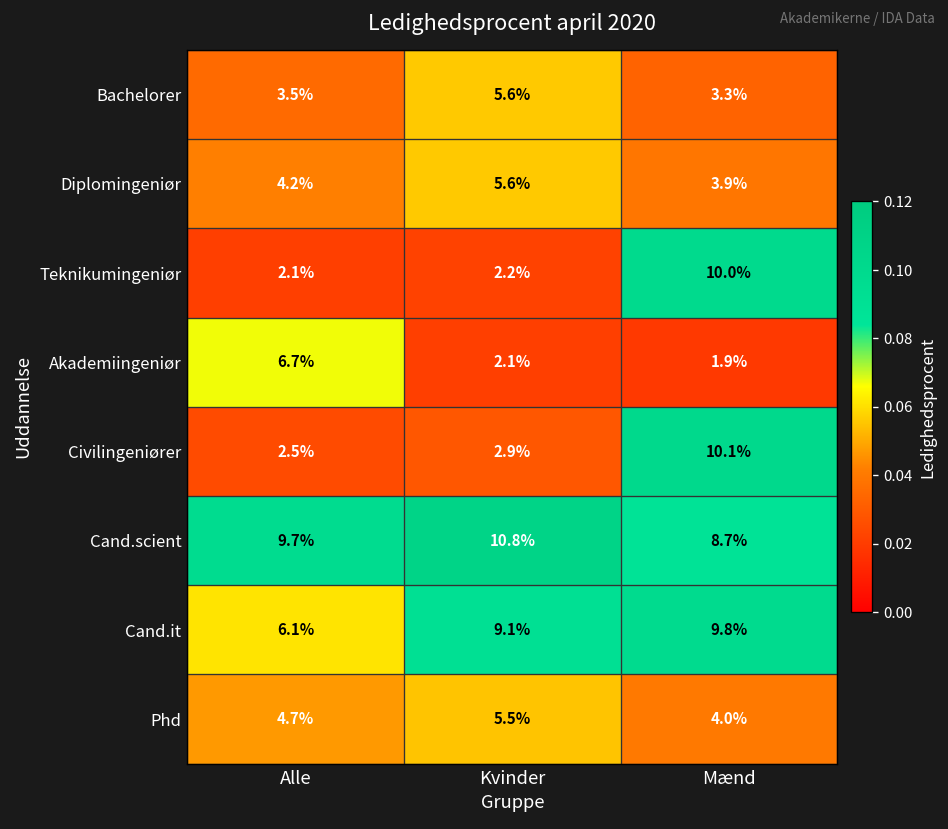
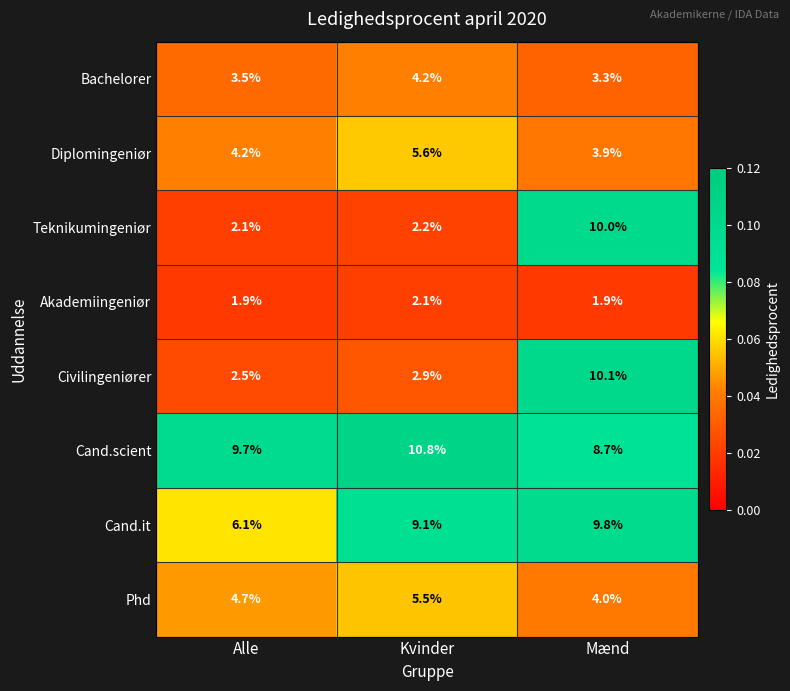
  {
    "Bachelorer": {
      "Alle": "3.5%",
-     "Kvinder": "5.6%",
+     "Kvinder": "4.2%",
      "Mænd": "3.3%"
    },
    "Diplomingeniør": {
      "Alle": "4.2%",
      "Kvinder": "5.6%",
      "Mænd": "3.9%"
    },
    "Teknikumingeniør": {
      "Alle": "2.1%",
      "Kvinder": "2.2%",
      "Mænd": "10.0%"
    },
    "Akademiingeniør": {
-     "Alle": "6.7%",
+     "Alle": "1.9%",
      "Kvinder": "2.1%",
      "Mænd": "1.9%"
    },
    "Civilingeniører": {
      "Alle": "2.5%",
      "Kvinder": "2.9%",
      "Mænd": "10.1%"
    },
    "Cand.scient": {
      "Alle": "9.7%",
      "Kvinder": "10.8%",
      "Mænd": "8.7%"
    },
    "Cand.it": {
      "Alle": "6.1%",
      "Kvinder": "9.1%",
      "Mænd": "9.8%"
    },
    "Phd": {
      "Alle": "4.7%",
      "Kvinder": "5.5%",
      "Mænd": "4.0%"
    }
  }
